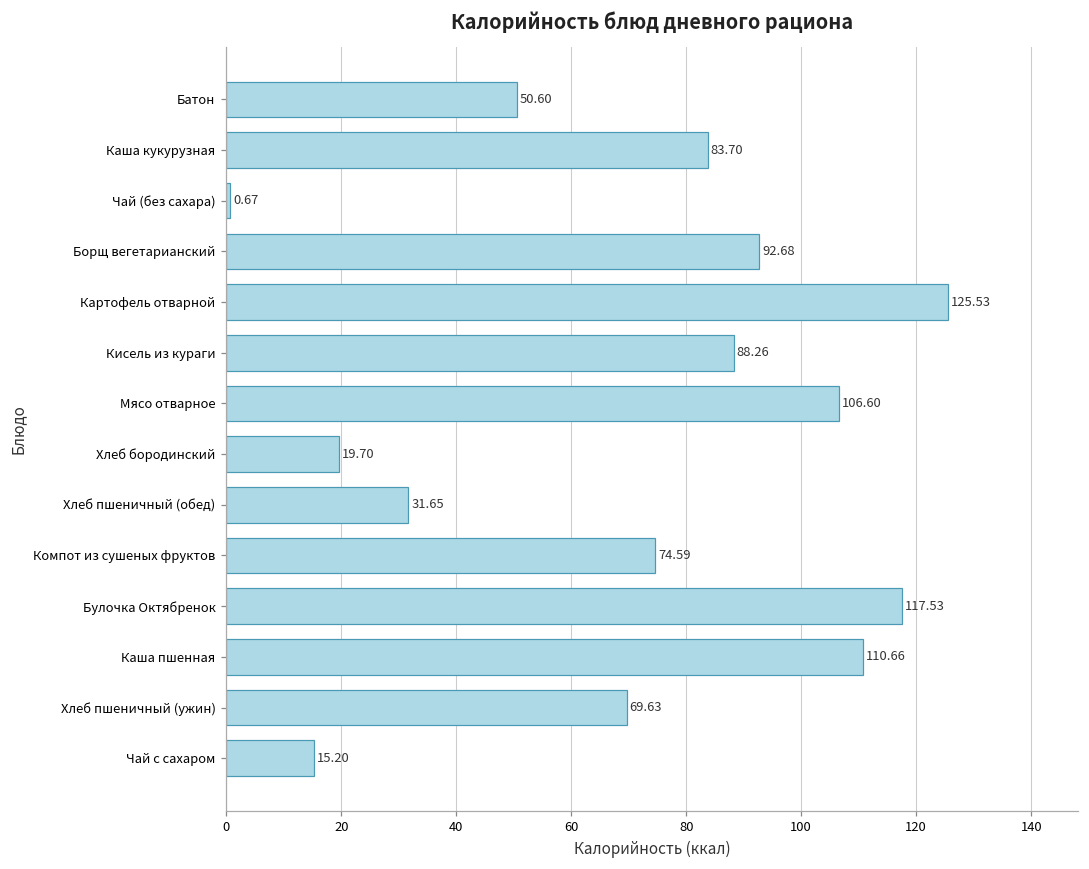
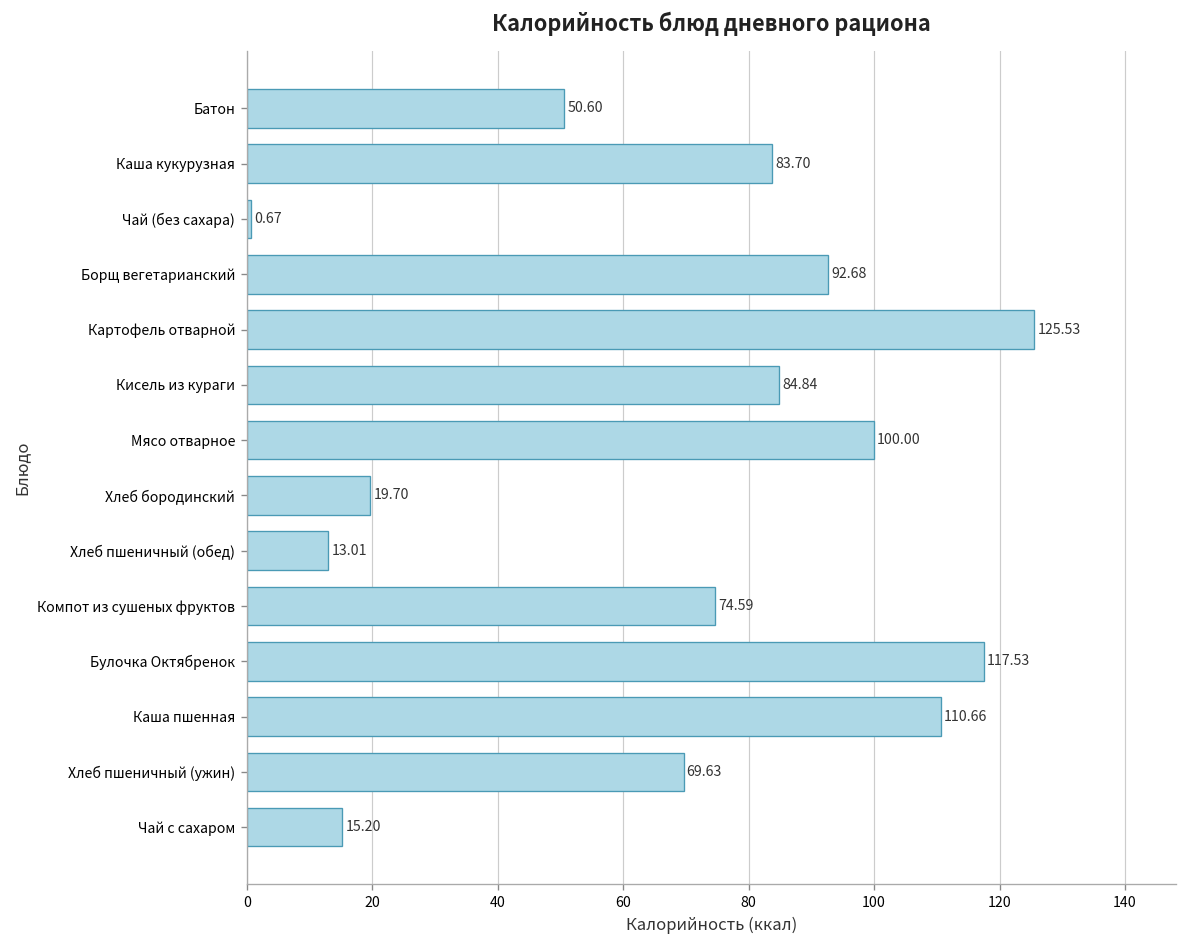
  {
    "Батон": 50.60,
    "Каша кукурузная": 83.70,
    "Чай (без сахара)": 0.67,
    "Борщ вегетарианский": 92.68,
    "Картофель отварной": 125.53,
-   "Кисель из кураги": 88.26,
-   "Мясо отварное": 106.60,
+   "Кисель из кураги": 84.84,
+   "Мясо отварное": 100.00,
    "Хлеб бородинский": 19.70,
-   "Хлеб пшеничный (обед)": 31.65,
+   "Хлеб пшеничный (обед)": 13.01,
    "Компот из сушеных фруктов": 74.59,
    "Булочка Октябренок": 117.53,
    "Каша пшенная": 110.66,
    "Хлеб пшеничный (ужин)": 69.63,
    "Чай с сахаром": 15.20
  }
